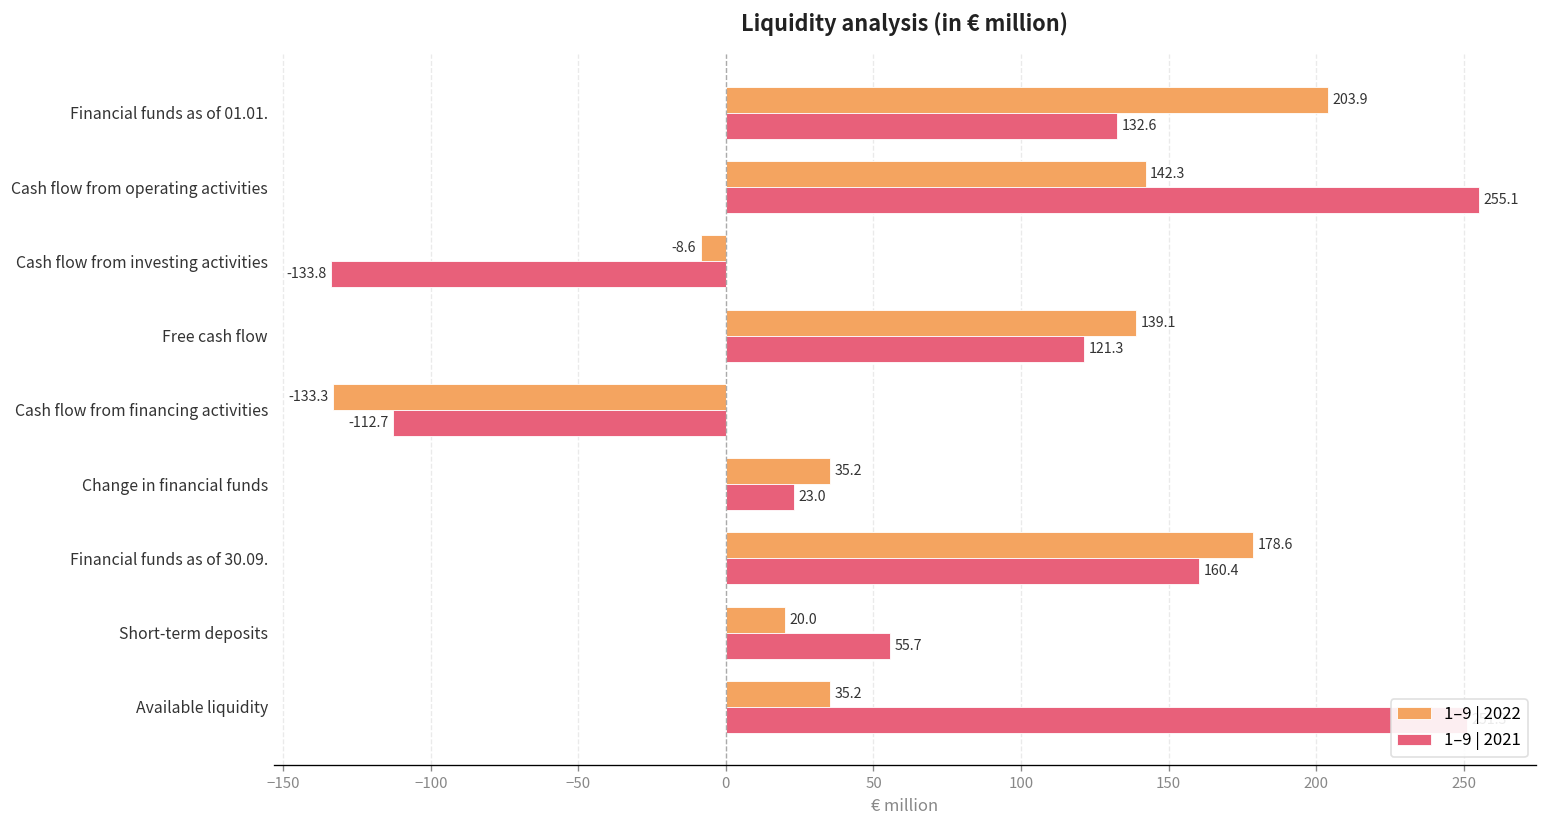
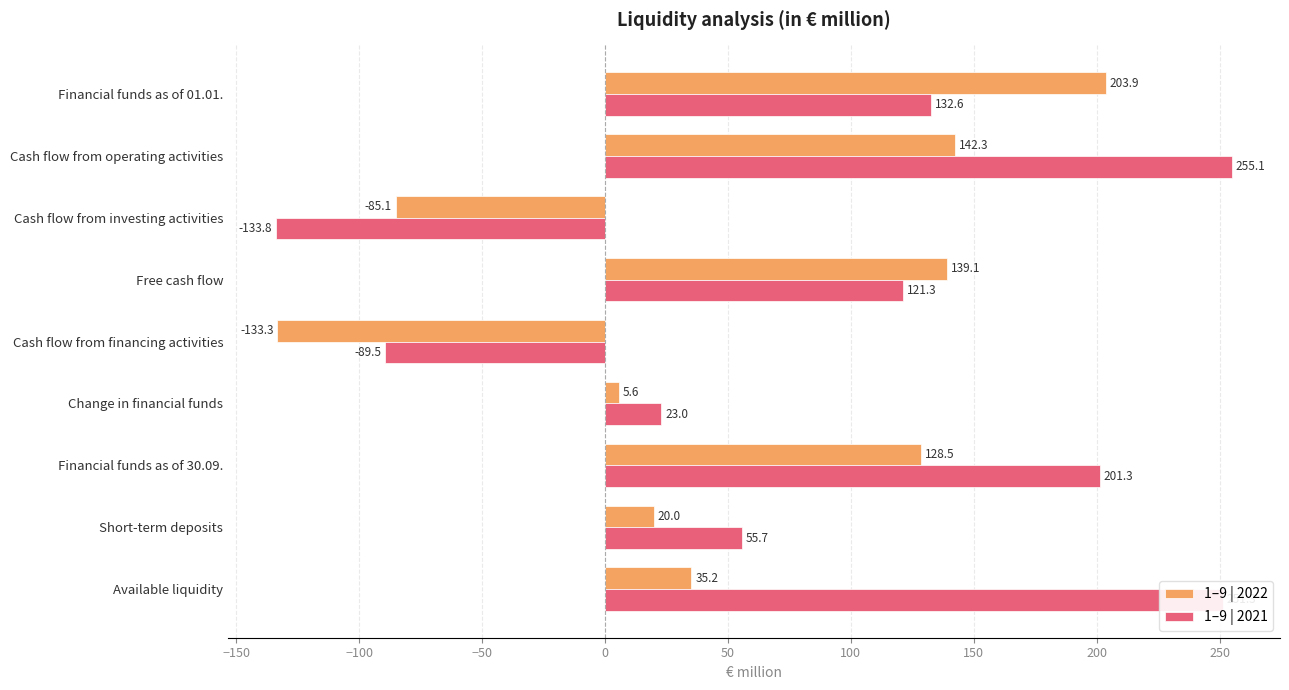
  {
    "1–9 | 2022": {
      "Financial funds as of 01.01.": 203.9,
      "Cash flow from operating activities": 142.3,
-     "Cash flow from investing activities": -8.6,
+     "Cash flow from investing activities": -85.1,
      "Free cash flow": 139.1,
      "Cash flow from financing activities": -133.3,
-     "Change in financial funds": 35.2,
-     "Financial funds as of 30.09.": 178.6,
+     "Change in financial funds": 5.6,
+     "Financial funds as of 30.09.": 128.5,
      "Short-term deposits": 20.0,
      "Available liquidity": 35.2
    },
    "1–9 | 2021": {
      "Financial funds as of 01.01.": 132.6,
      "Cash flow from operating activities": 255.1,
      "Cash flow from investing activities": -133.8,
      "Free cash flow": 121.3,
-     "Cash flow from financing activities": -112.7,
+     "Cash flow from financing activities": -89.5,
      "Change in financial funds": 23.0,
-     "Financial funds as of 30.09.": 160.4,
+     "Financial funds as of 30.09.": 201.3,
      "Short-term deposits": 55.7
    }
  }
